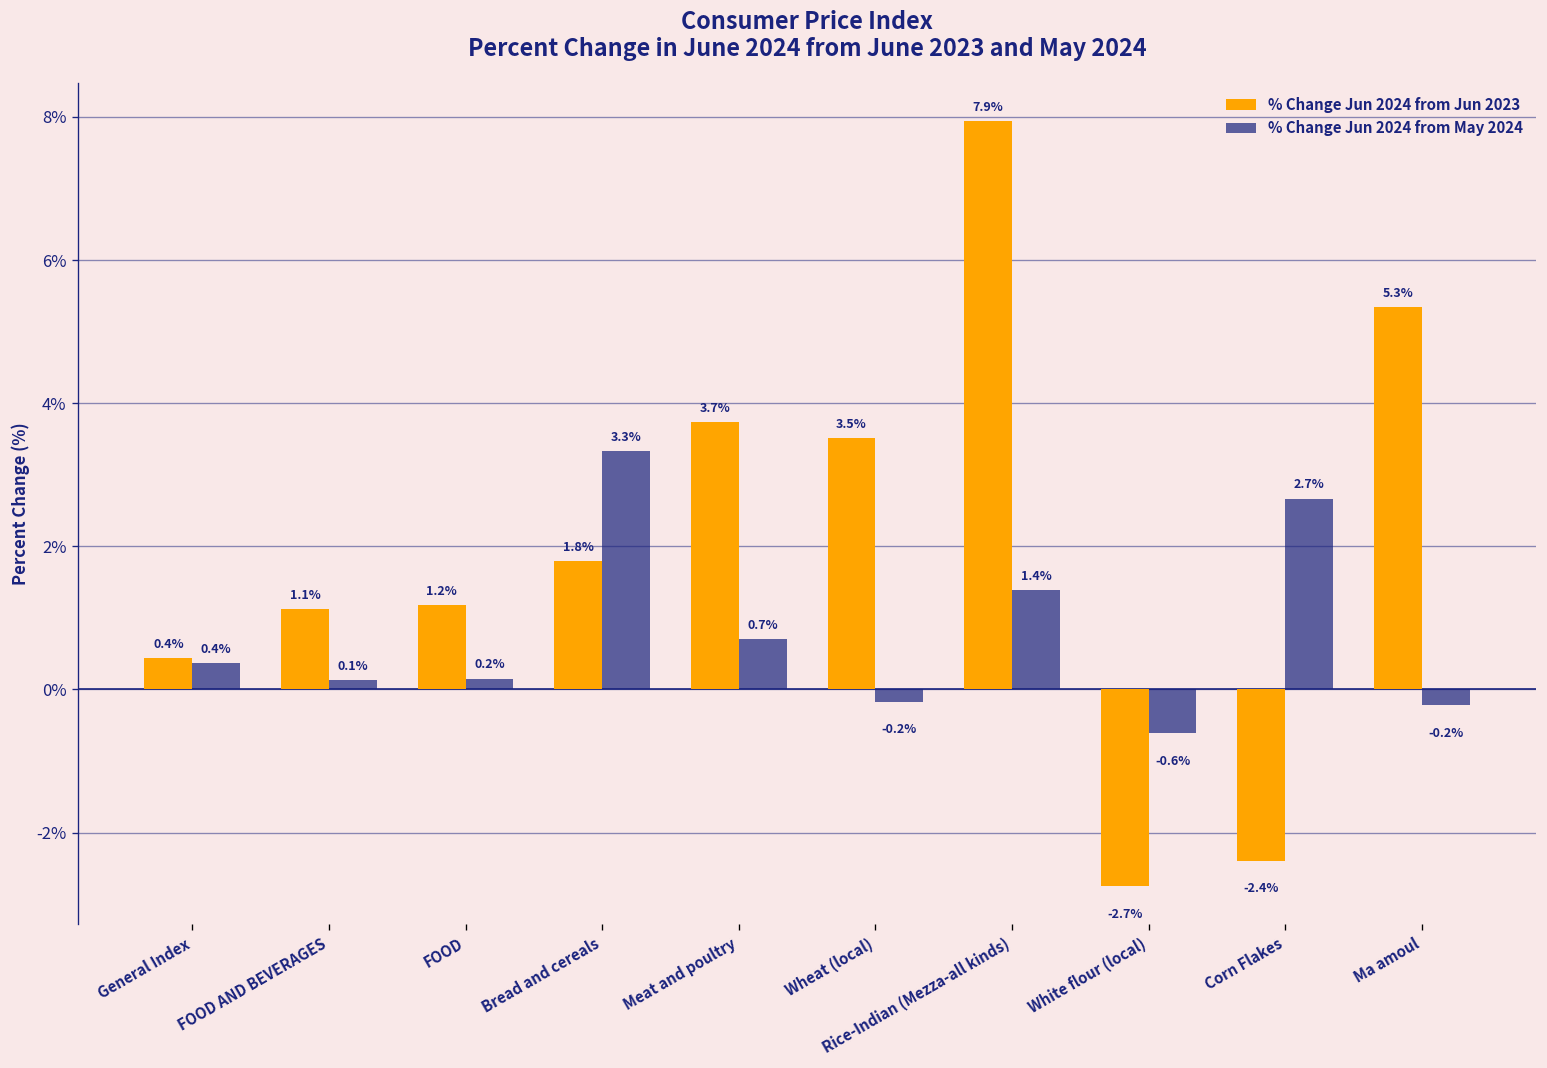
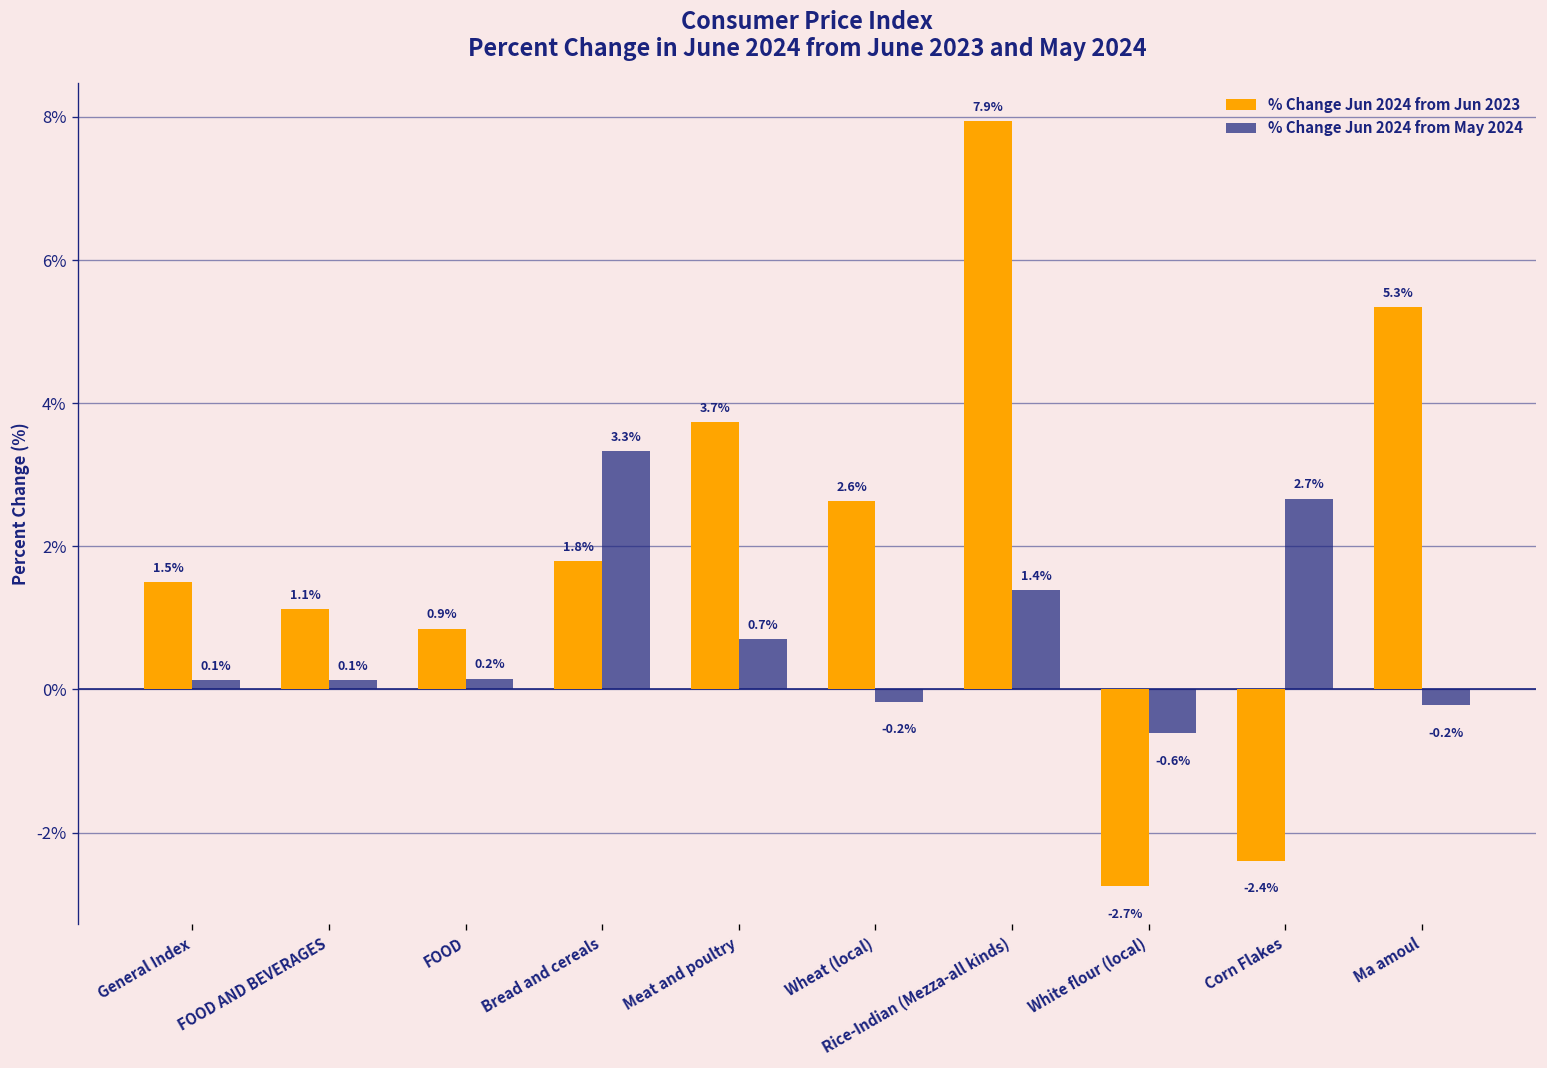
  {
    "% Change Jun 2024 from Jun 2023": {
-     "General Index": "0.4%",
+     "General Index": "1.5%",
      "FOOD AND BEVERAGES": "1.1%",
-     "FOOD": "1.2%",
+     "FOOD": "0.9%",
      "Bread and cereals": "1.8%",
      "Meat and poultry": "3.7%",
-     "Wheat (local)": "3.5%",
+     "Wheat (local)": "2.6%",
      "Rice-Indian (Mezza-all kinds)": "7.9%",
      "White flour (local)": "-2.7%",
      "Corn Flakes": "-2.4%",
      "Ma amoul": "5.3%"
    },
    "% Change Jun 2024 from May 2024": {
-     "General Index": "0.4%",
+     "General Index": "0.1%",
      "FOOD AND BEVERAGES": "0.1%",
      "FOOD": "0.2%",
      "Bread and cereals": "3.3%",
      "Meat and poultry": "0.7%",
      "Wheat (local)": "-0.2%",
      "Rice-Indian (Mezza-all kinds)": "1.4%",
      "White flour (local)": "-0.6%",
      "Corn Flakes": "2.7%",
      "Ma amoul": "-0.2%"
    }
  }
